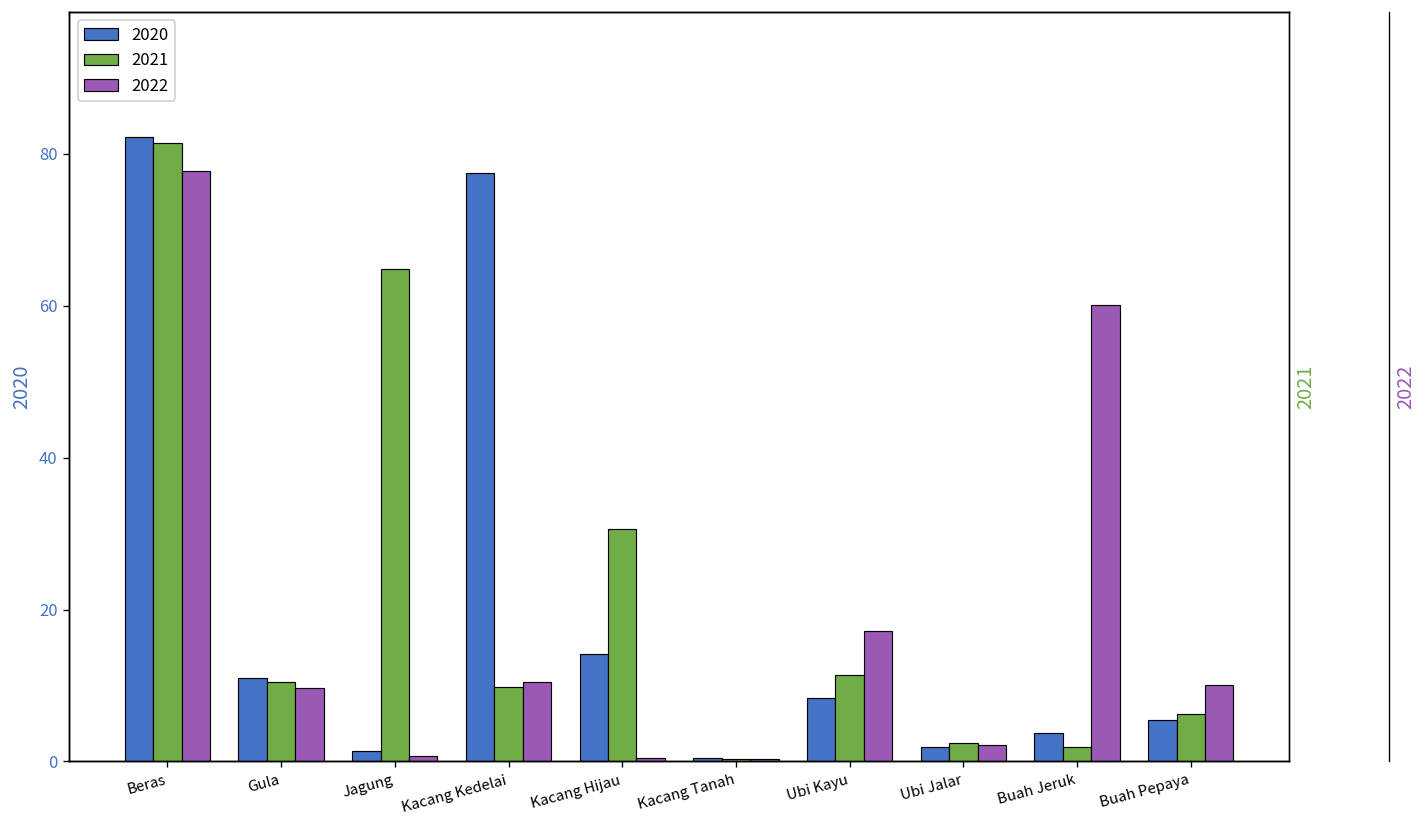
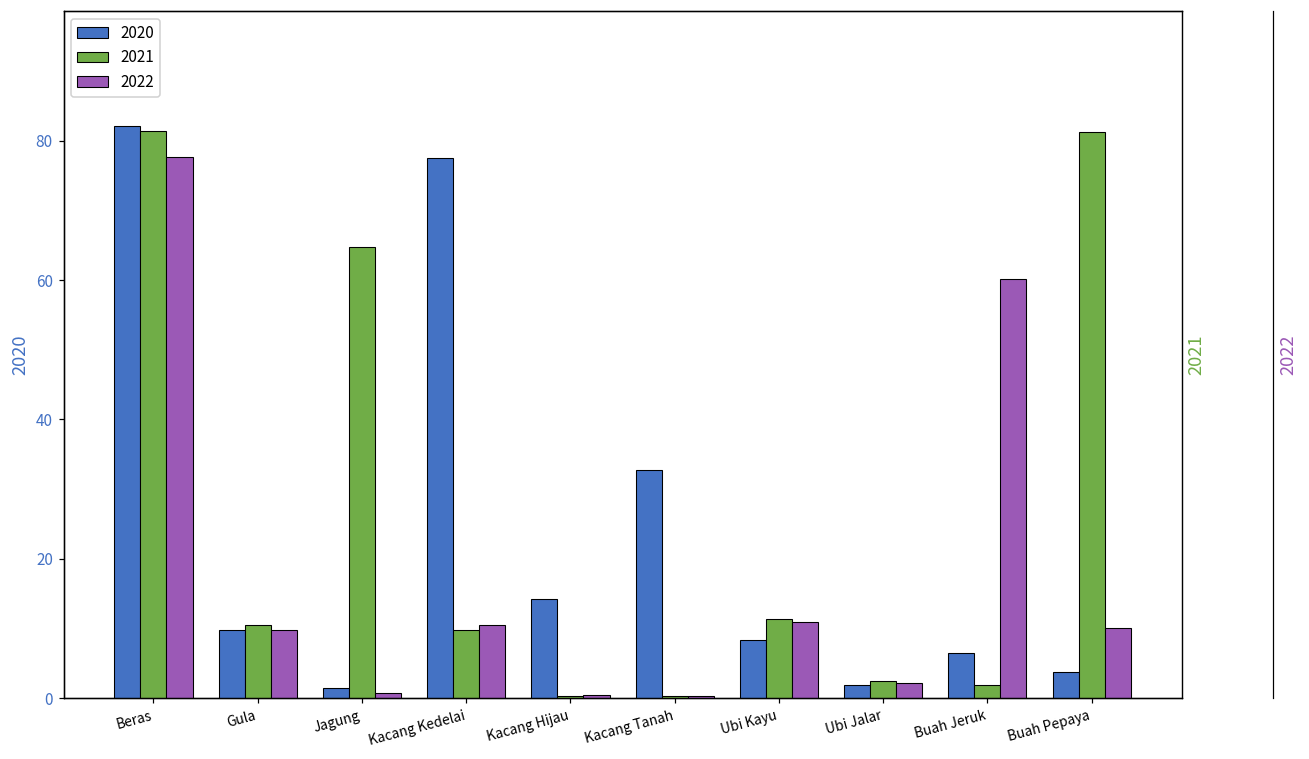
  {
    "2020": {
      "Beras": 82,
-     "Gula": 11,
+     "Gula": 10,
      "Jagung": 1,
      "Kacang Kedelai": 78,
      "Kacang Hijau": 14,
-     "Kacang Tanah": 1,
+     "Kacang Tanah": 33,
      "Ubi Kayu": 8,
      "Ubi Jalar": 2,
-     "Buah Jeruk": 4,
-     "Buah Pepaya": 6
+     "Buah Jeruk": 6,
+     "Buah Pepaya": 4
    },
    "2021": {
      "Beras": 81,
      "Gula": 11,
      "Jagung": 65,
      "Kacang Kedelai": 10,
-     "Kacang Hijau": 31,
+     "Kacang Hijau": 0,
      "Ubi Kayu": 11,
      "Ubi Jalar": 2,
      "Buah Jeruk": 2,
-     "Buah Pepaya": 6
+     "Buah Pepaya": 81
    },
    "2022": {
      "Beras": 78,
      "Gula": 10,
      "Jagung": 1,
      "Kacang Kedelai": 11,
      "Kacang Hijau": 1,
-     "Ubi Kayu": 17,
+     "Ubi Kayu": 11,
      "Ubi Jalar": 2,
      "Buah Jeruk": 60,
      "Buah Pepaya": 10
    }
  }
